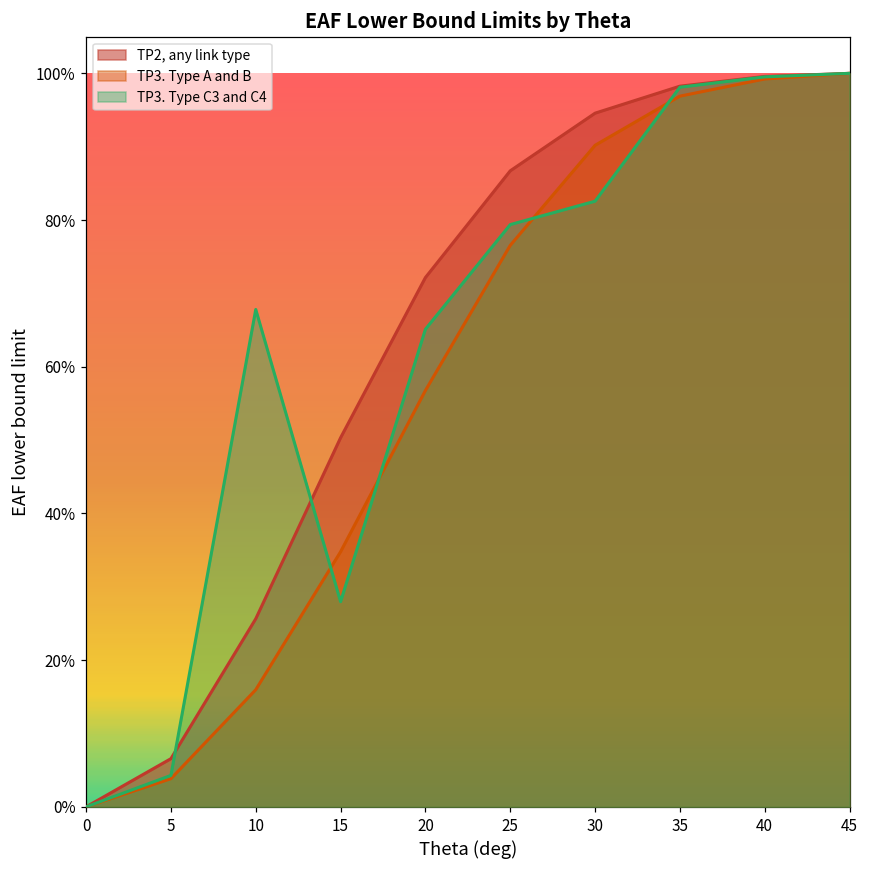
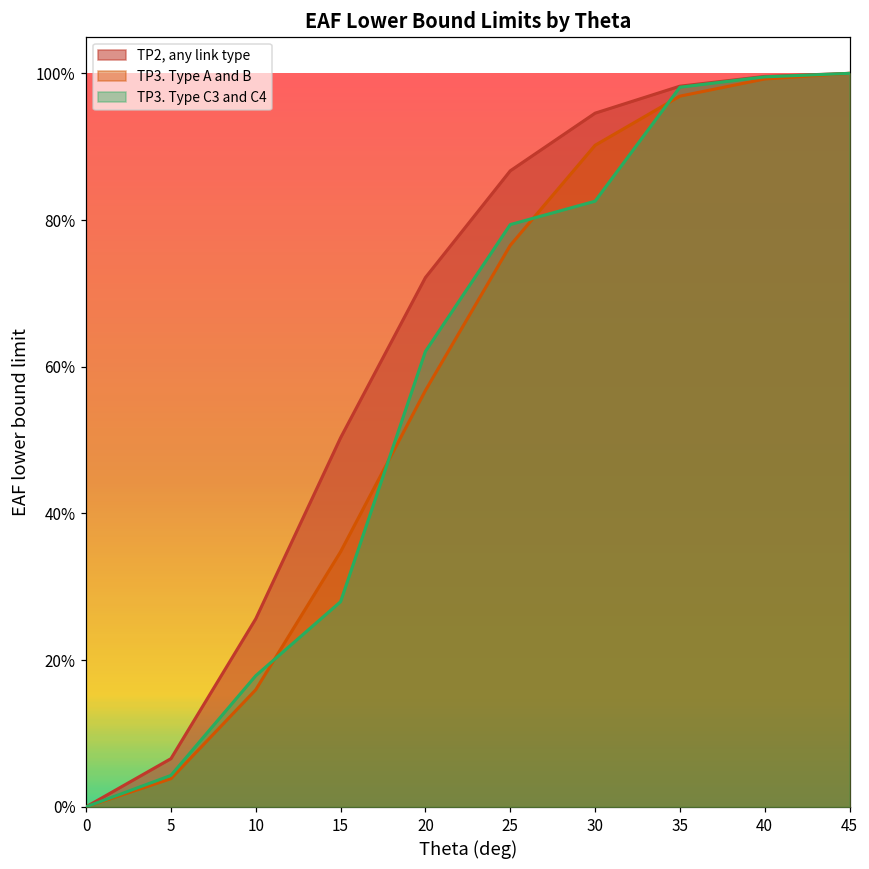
  {
    "TP3. Type C3 and C4": {
      "5": "4%",
-     "10": "68%",
+     "10": "18%",
      "15": "28%",
-     "20": "65%",
+     "20": "62%",
      "25": "79%",
      "30": "83%"
    }
  }
